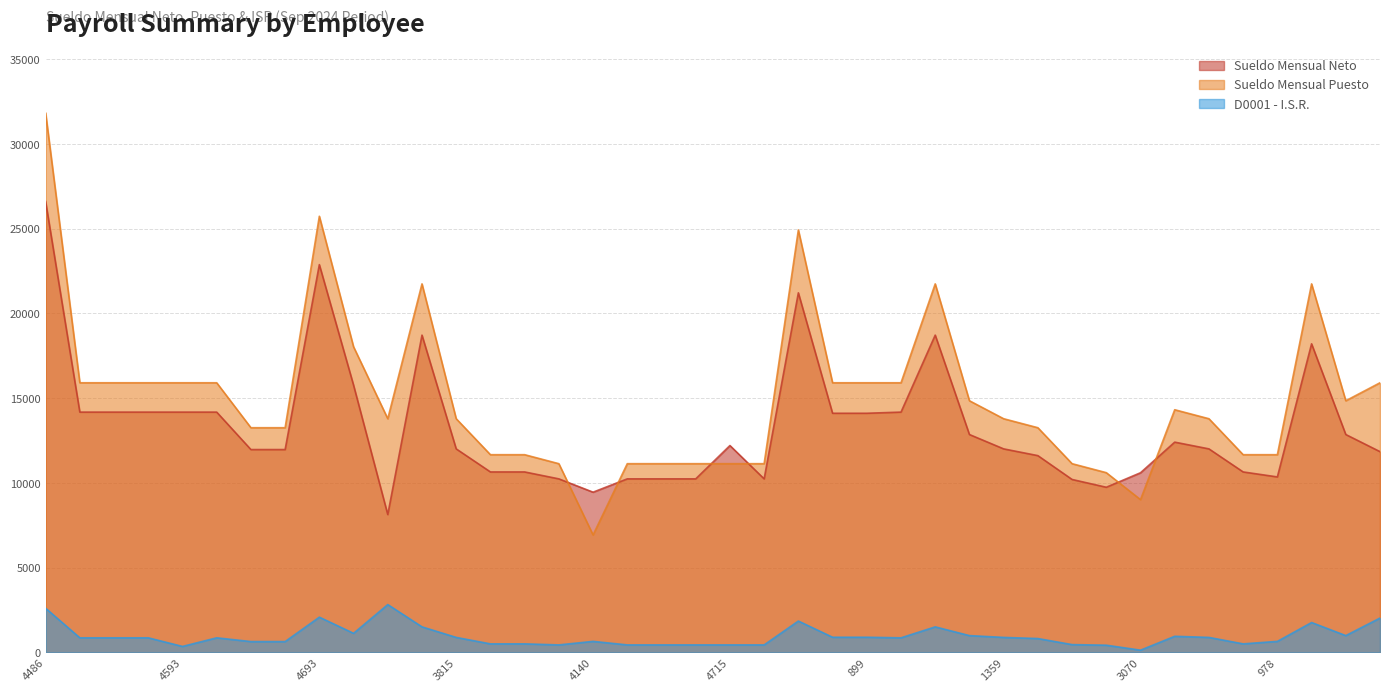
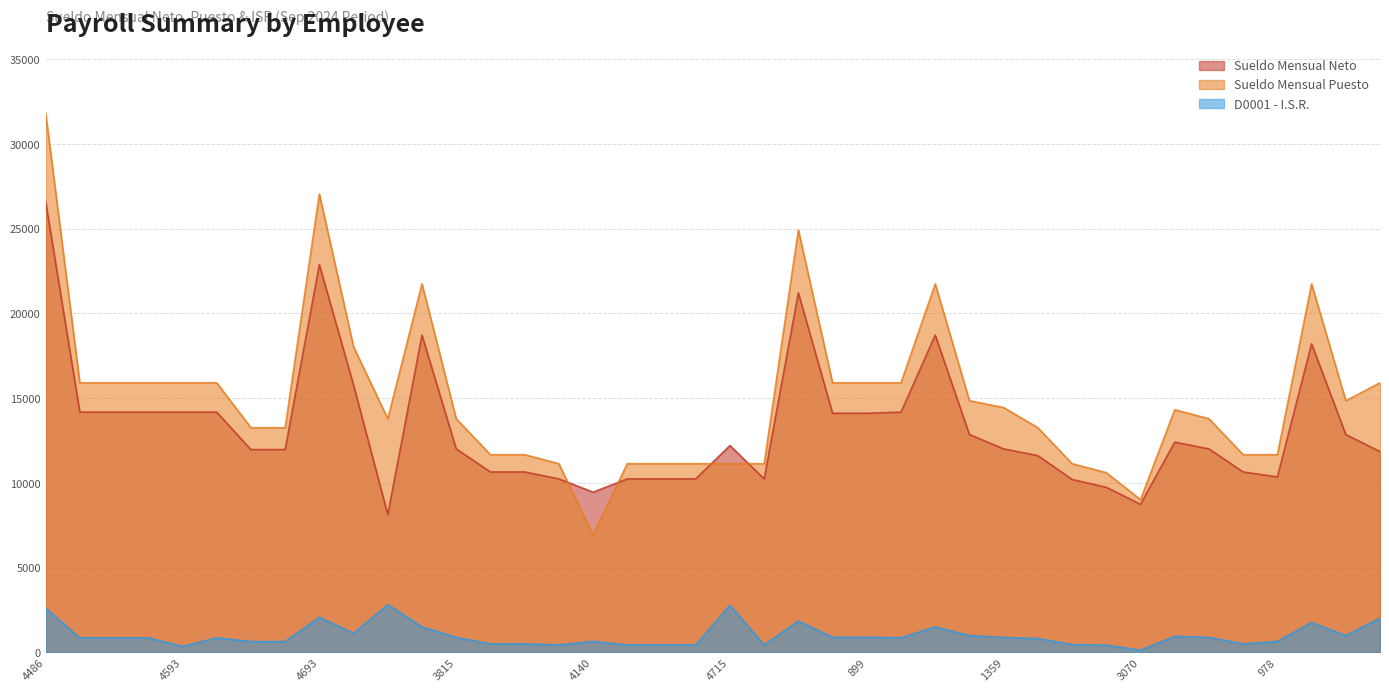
  {
    "Sueldo Mensual Neto": {
      "4486": 26600,
      "4593": 14200,
      "4693": 22900,
      "3815": 12000,
      "4140": 9500,
      "4715": 12200,
      "899": 14100,
      "1359": 12000,
-     "3070": 10600,
+     "3070": 8700,
      "978": 10400
    },
    "Sueldo Mensual Puesto": {
      "4486": 31800,
      "4593": 15900,
-     "4693": 25700,
+     "4693": 27100,
      "3815": 13800,
      "4140": 6900,
      "4715": 11100,
      "899": 15900,
-     "1359": 13800,
+     "1359": 14500,
      "3070": 9000,
      "978": 11700
    },
    "D0001 - I.S.R.": {
      "4486": 2600,
      "4593": 400,
      "4693": 2100,
      "3815": 900,
      "4140": 700,
-     "4715": 400,
+     "4715": 2800,
      "899": 900,
      "1359": 900,
      "3070": 100,
      "978": 700
    }
  }
